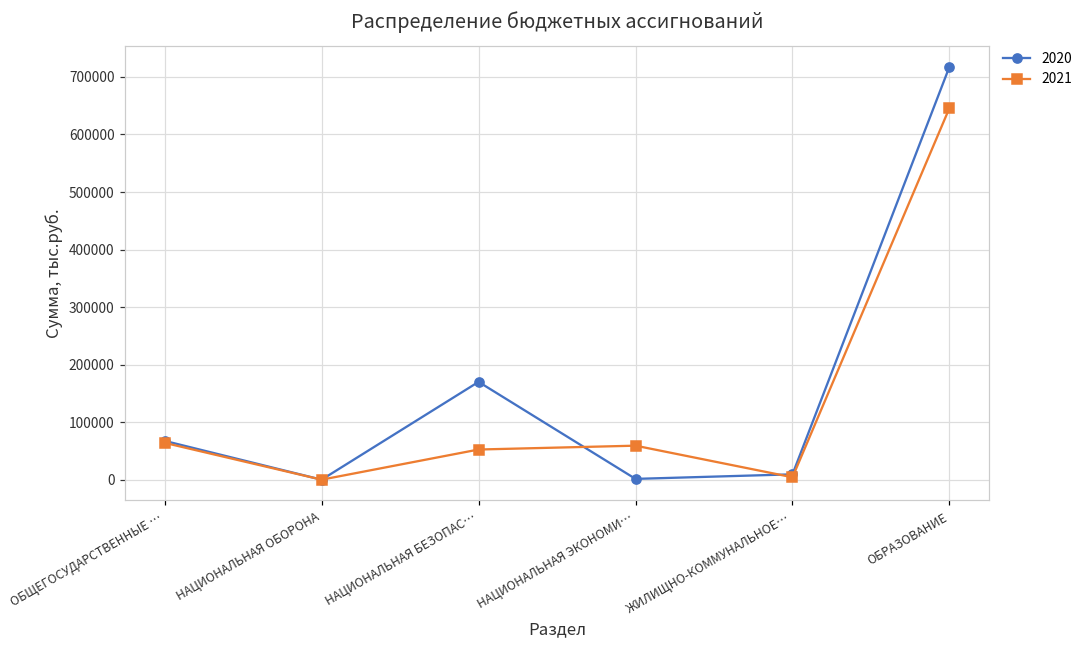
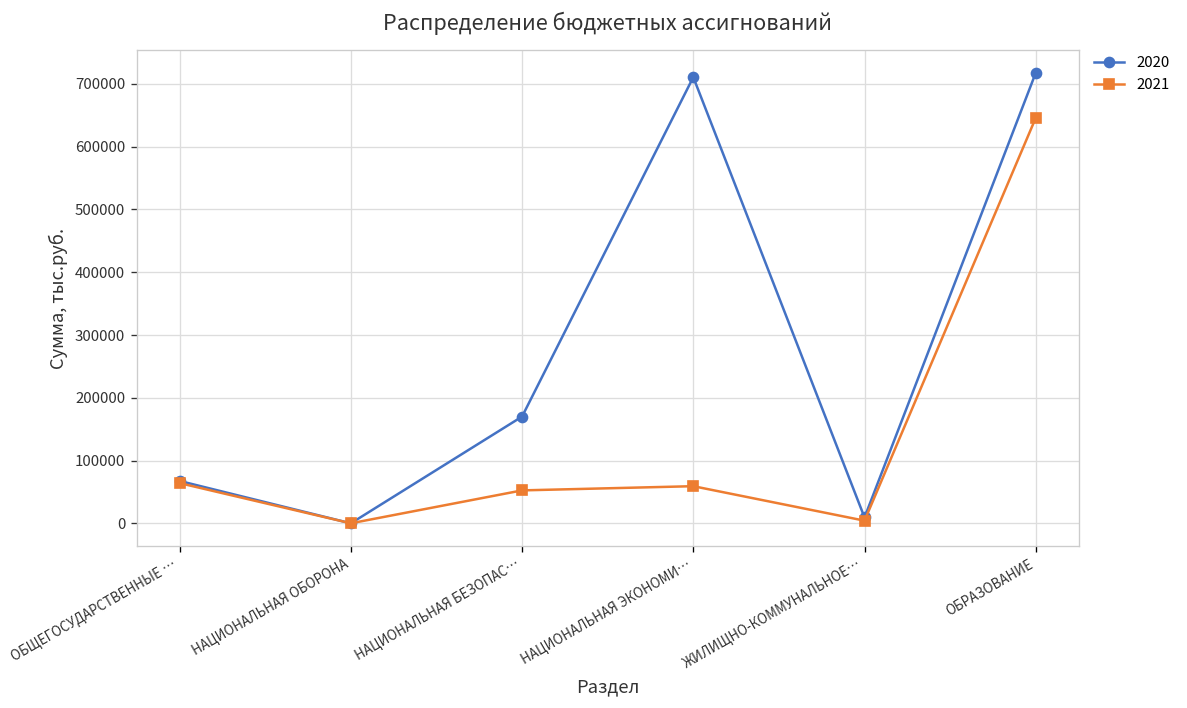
  {
    "2020": {
      "НАЦИОНАЛЬНАЯ БЕЗОПАС…": 170000,
-     "НАЦИОНАЛЬНАЯ ЭКОНОМИ…": 0,
+     "НАЦИОНАЛЬНАЯ ЭКОНОМИ…": 710000,
      "ЖИЛИЩНО-КОММУНАЛЬНОЕ…": 10000,
      "ОБРАЗОВАНИЕ": 720000
    },
    "2021": {
      "НАЦИОНАЛЬНАЯ БЕЗОПАС…": 50000,
      "НАЦИОНАЛЬНАЯ ЭКОНОМИ…": 60000,
      "ЖИЛИЩНО-КОММУНАЛЬНОЕ…": 0,
      "ОБРАЗОВАНИЕ": 650000
    }
  }
